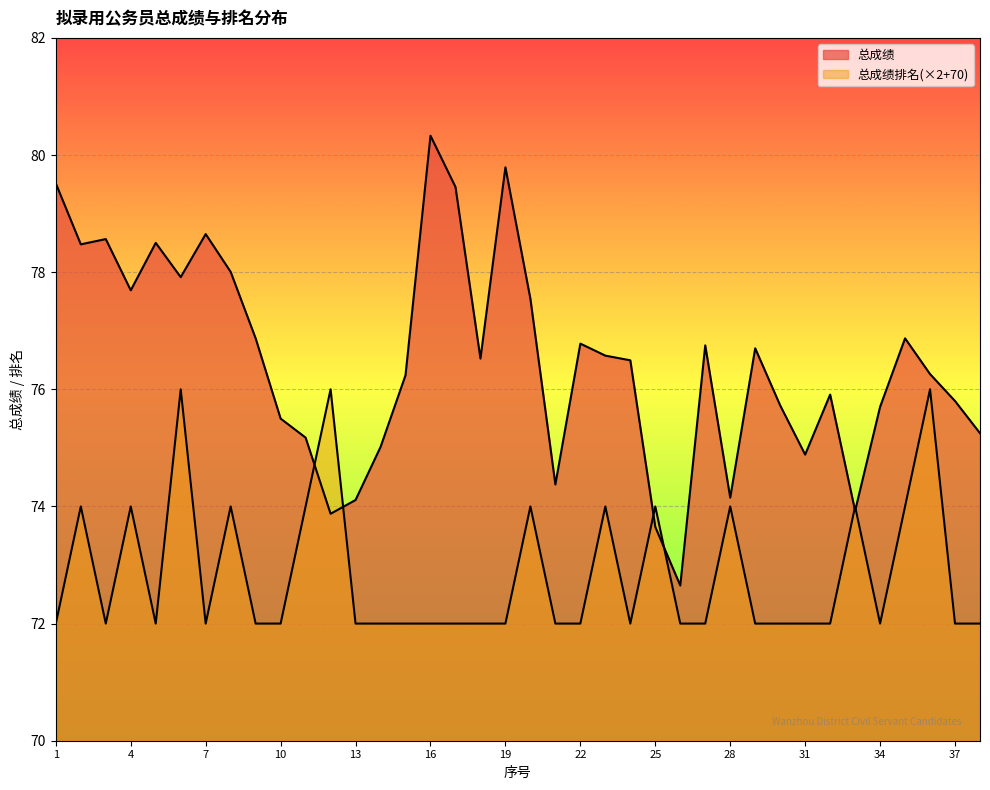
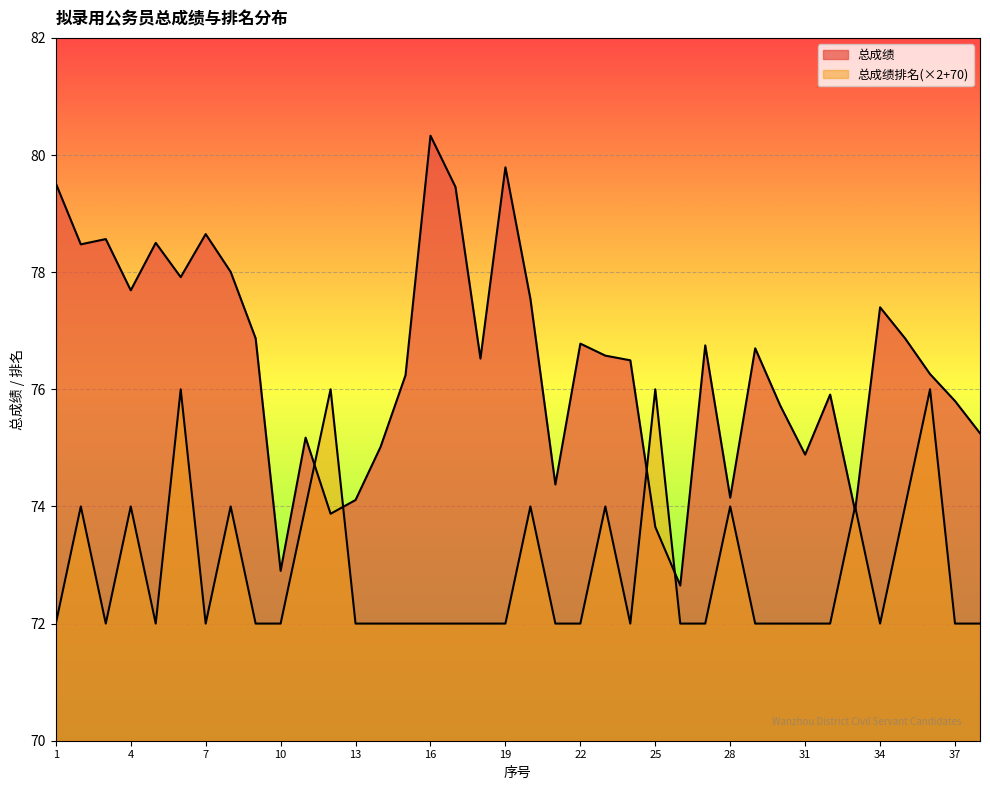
  {
    "总成绩": {
      "1": 79.5,
      "4": 77.7,
      "7": 78.7,
-     "10": 75.5,
+     "10": 72.9,
      "13": 74.1,
      "16": 80.3,
      "19": 79.8,
      "22": 76.8,
      "25": 73.7,
      "28": 74.2,
      "31": 74.9,
-     "34": 75.7,
+     "34": 77.4,
      "37": 75.8
    },
    "总成绩排名(×2+70)": {
      "1": 72.0,
      "4": 74.0,
      "7": 72.0,
      "10": 72.0,
      "13": 72.0,
      "16": 72.0,
      "19": 72.0,
      "22": 72.0,
-     "25": 74.0,
+     "25": 76.0,
      "28": 74.0,
      "31": 72.0,
      "34": 72.0,
      "37": 72.0
    }
  }
